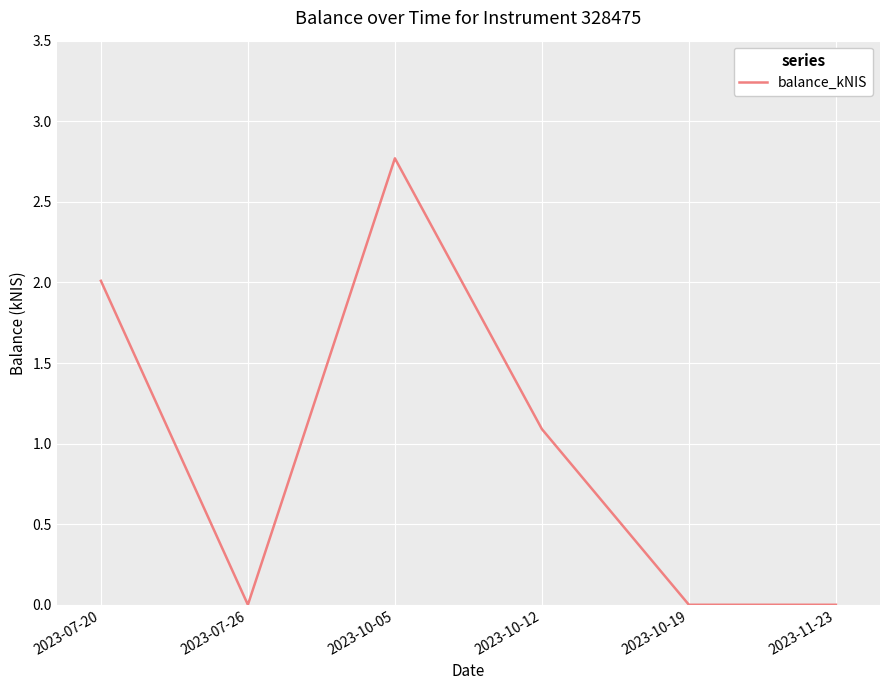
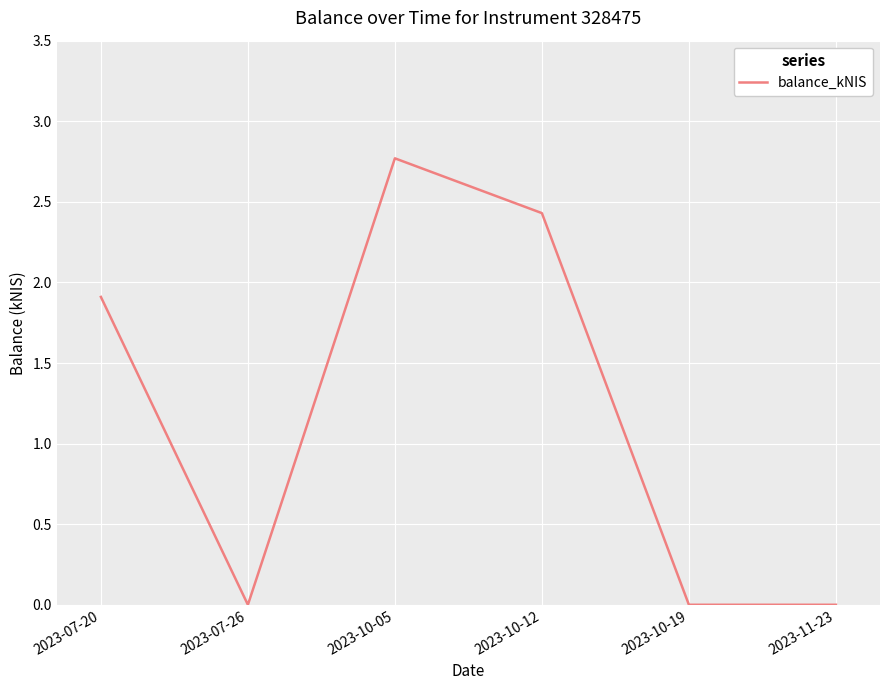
  {
-   "2023-07-20": 2.01,
+   "2023-07-20": 1.91,
    "2023-07-26": 0.00,
    "2023-10-05": 2.77,
-   "2023-10-12": 1.09,
+   "2023-10-12": 2.43,
    "2023-10-19": 0.00,
    "2023-11-23": 0.00
  }
